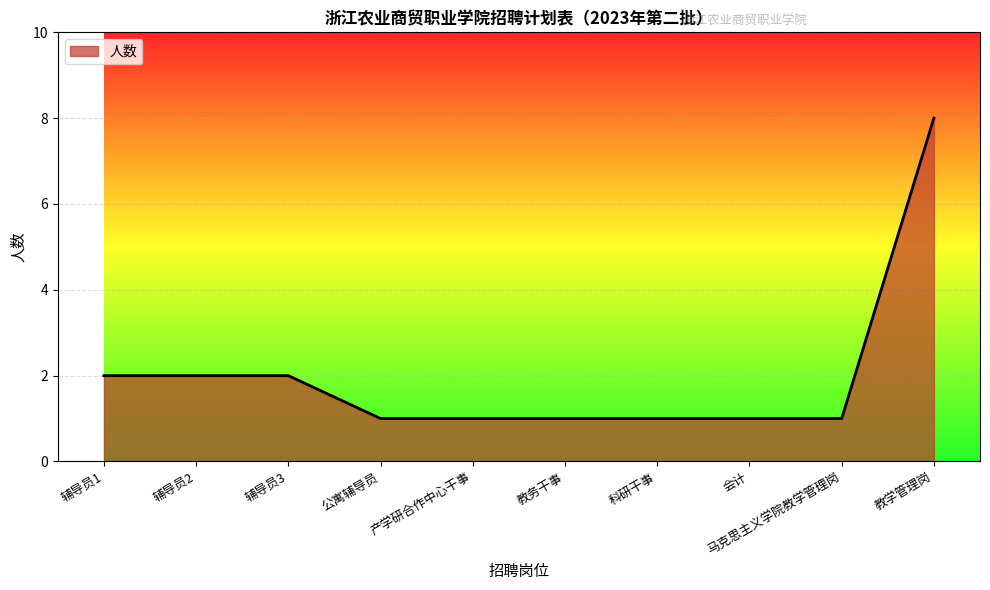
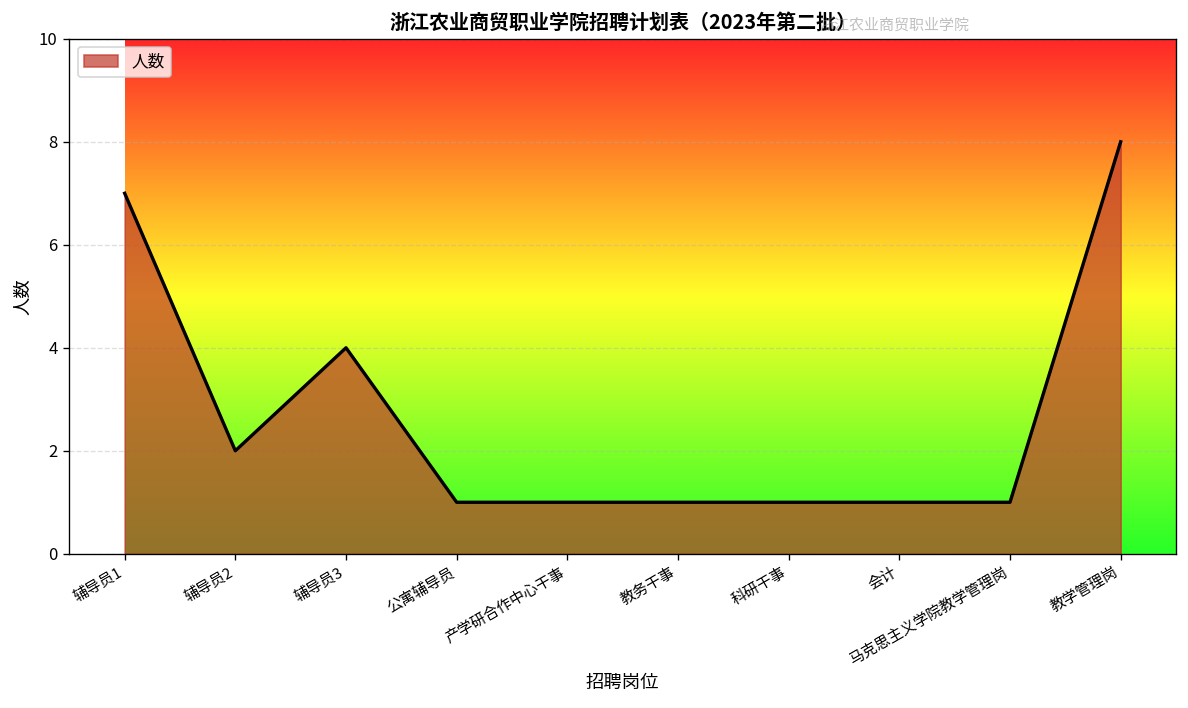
  {
-   "辅导员1": 2,
+   "辅导员1": 7,
    "辅导员2": 2,
-   "辅导员3": 2,
+   "辅导员3": 4,
    "公寓辅导员": 1,
    "产学研合作中心干事": 1,
    "教务干事": 1,
    "科研干事": 1,
    "会计": 1,
    "马克思主义学院教学管理岗": 1,
    "教学管理岗": 8
  }
